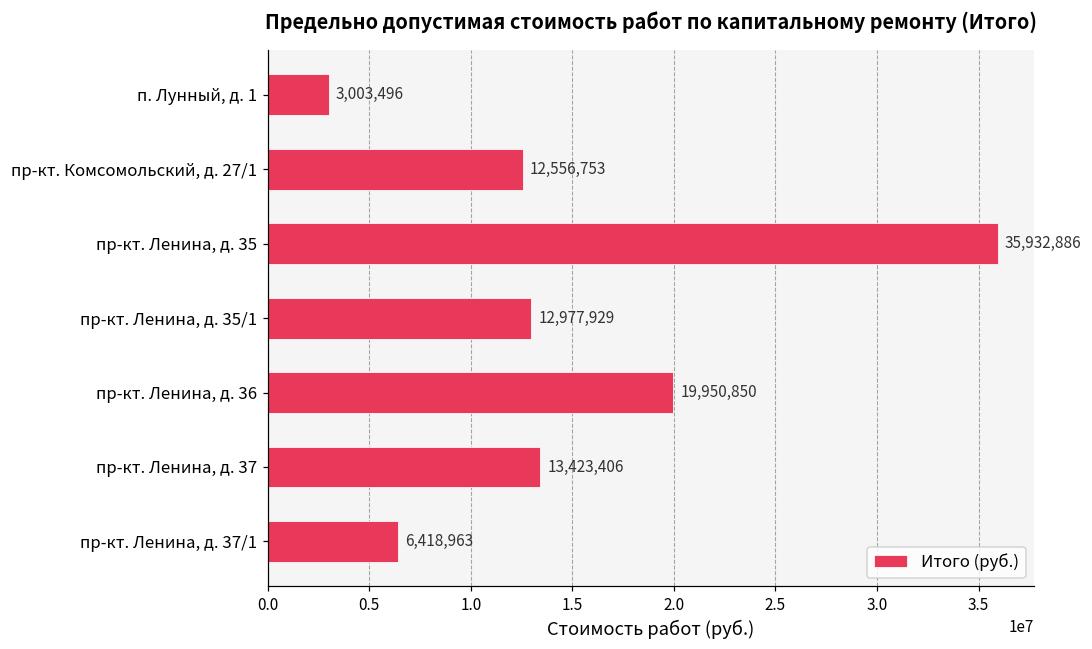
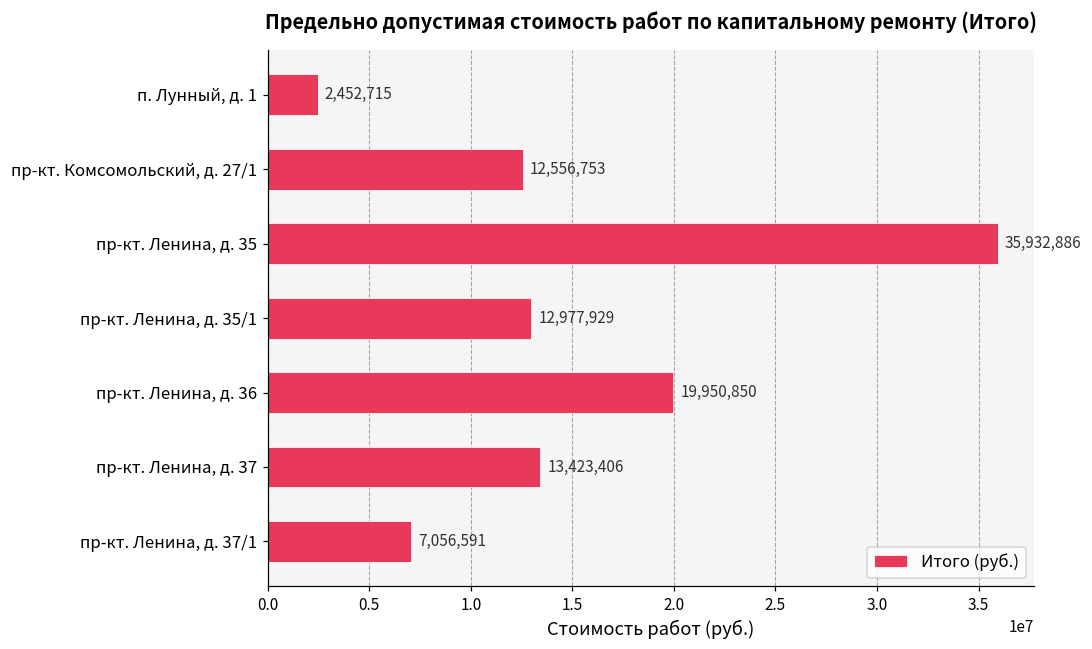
  {
-   "п. Лунный, д. 1": "3,003,496",
+   "п. Лунный, д. 1": "2,452,715",
    "пр-кт. Комсомольский, д. 27/1": "12,556,753",
    "пр-кт. Ленина, д. 35": "35,932,886",
    "пр-кт. Ленина, д. 35/1": "12,977,929",
    "пр-кт. Ленина, д. 36": "19,950,850",
    "пр-кт. Ленина, д. 37": "13,423,406",
-   "пр-кт. Ленина, д. 37/1": "6,418,963"
+   "пр-кт. Ленина, д. 37/1": "7,056,591"
  }
